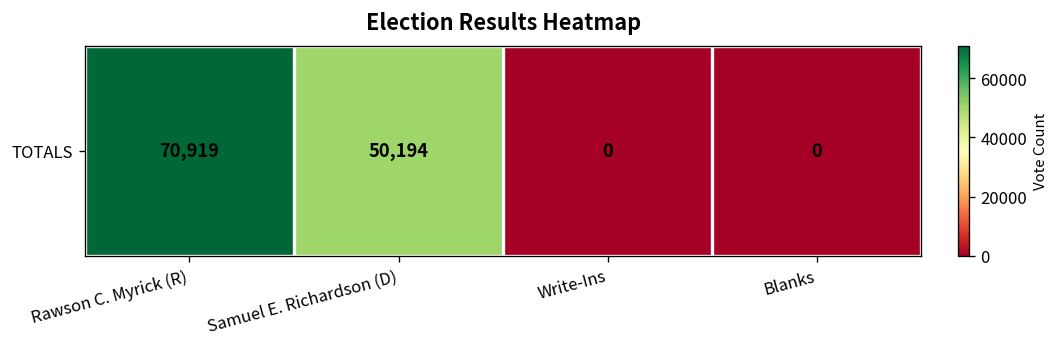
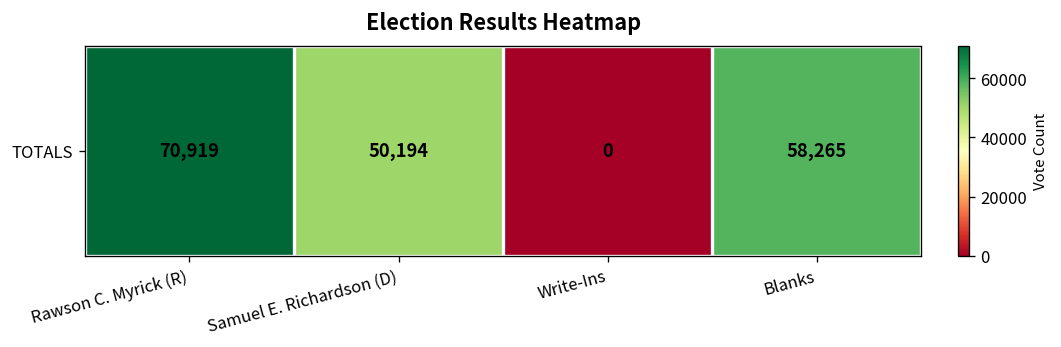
  {
    "TOTALS": {
      "Rawson C. Myrick (R)": "70,919",
      "Samuel E. Richardson (D)": "50,194",
      "Write-Ins": "0",
-     "Blanks": "0"
+     "Blanks": "58,265"
    }
  }
